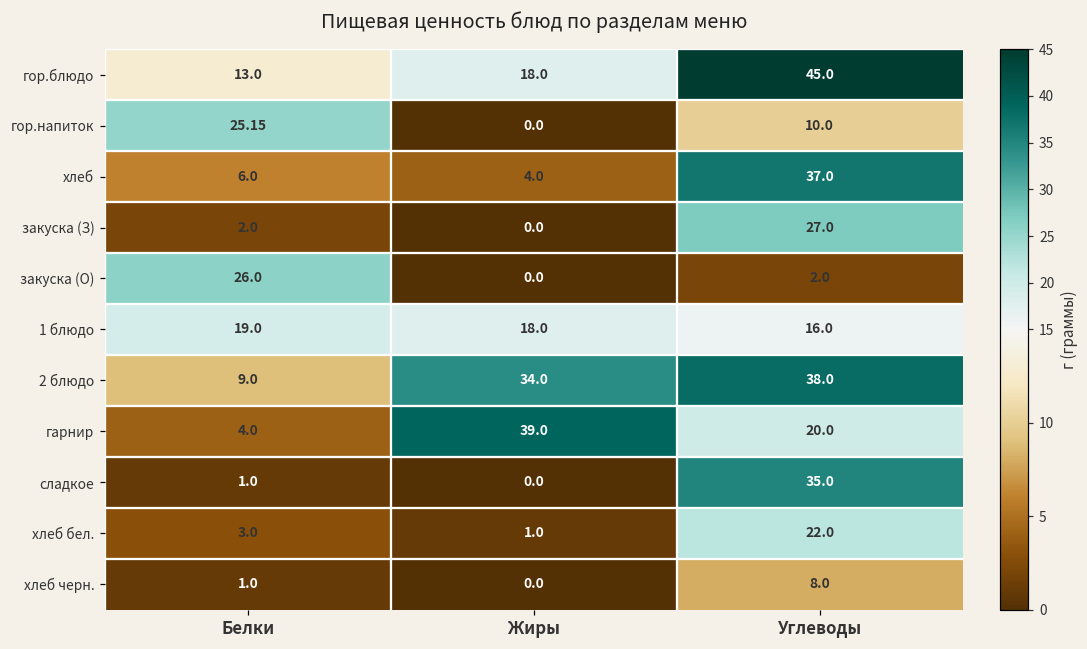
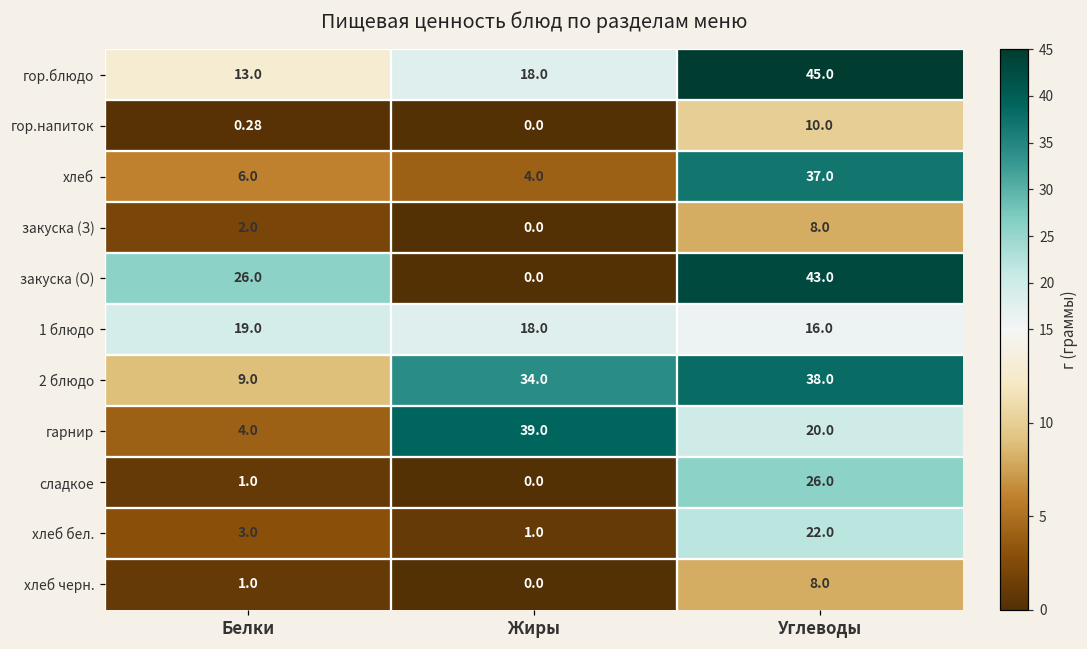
  {
    "гор.блюдо": {
      "Белки": 13.0,
      "Жиры": 18.0,
      "Углеводы": 45.0
    },
    "гор.напиток": {
-     "Белки": 25.15,
+     "Белки": 0.28,
      "Жиры": 0.0,
      "Углеводы": 10.0
    },
    "хлеб": {
      "Белки": 6.0,
      "Жиры": 4.0,
      "Углеводы": 37.0
    },
    "закуска (З)": {
      "Белки": 2.0,
      "Жиры": 0.0,
-     "Углеводы": 27.0
+     "Углеводы": 8.0
    },
    "закуска (О)": {
      "Белки": 26.0,
      "Жиры": 0.0,
-     "Углеводы": 2.0
+     "Углеводы": 43.0
    },
    "1 блюдо": {
      "Белки": 19.0,
      "Жиры": 18.0,
      "Углеводы": 16.0
    },
    "2 блюдо": {
      "Белки": 9.0,
      "Жиры": 34.0,
      "Углеводы": 38.0
    },
    "гарнир": {
      "Белки": 4.0,
      "Жиры": 39.0,
      "Углеводы": 20.0
    },
    "сладкое": {
      "Белки": 1.0,
      "Жиры": 0.0,
-     "Углеводы": 35.0
+     "Углеводы": 26.0
    },
    "хлеб бел.": {
      "Белки": 3.0,
      "Жиры": 1.0,
      "Углеводы": 22.0
    },
    "хлеб черн.": {
      "Белки": 1.0,
      "Жиры": 0.0,
      "Углеводы": 8.0
    }
  }
